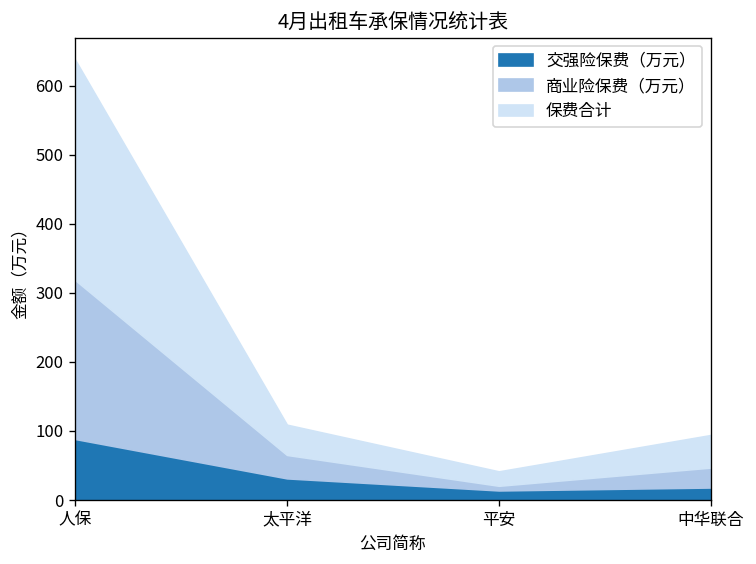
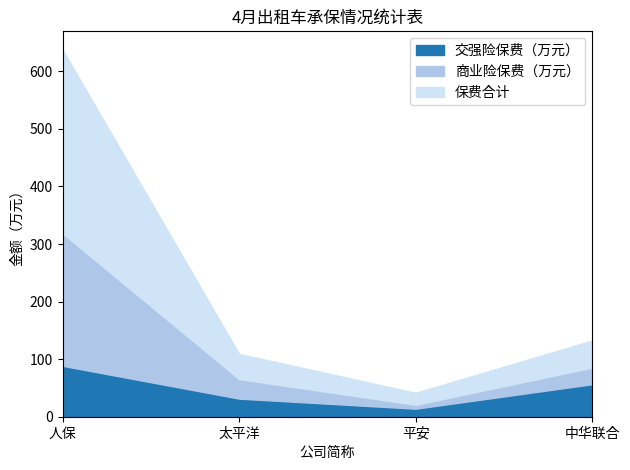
  {
    "交强险保费（万元）": {
-     "中华联合": 20
+     "中华联合": 60
    }
  }
